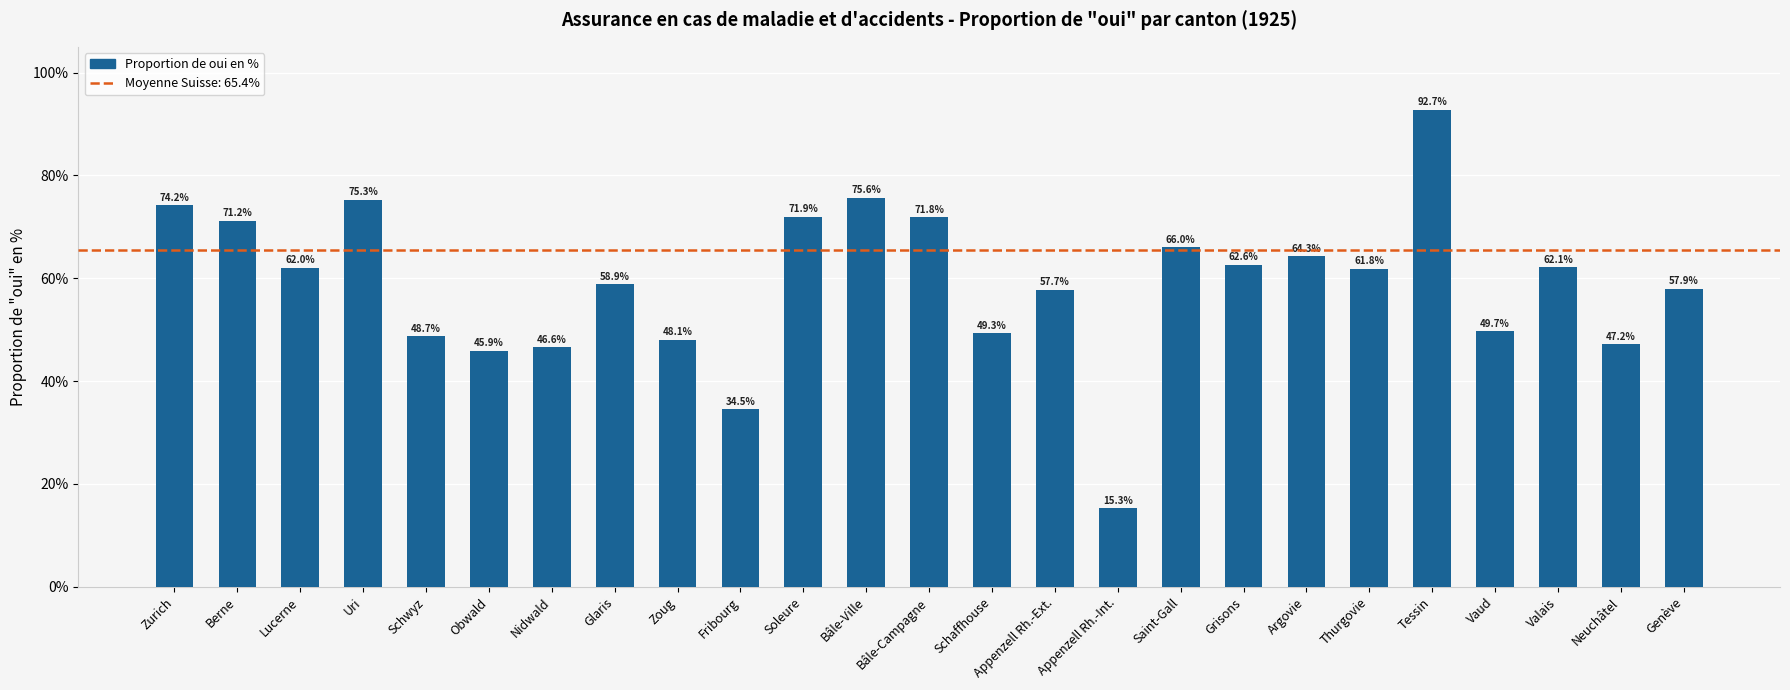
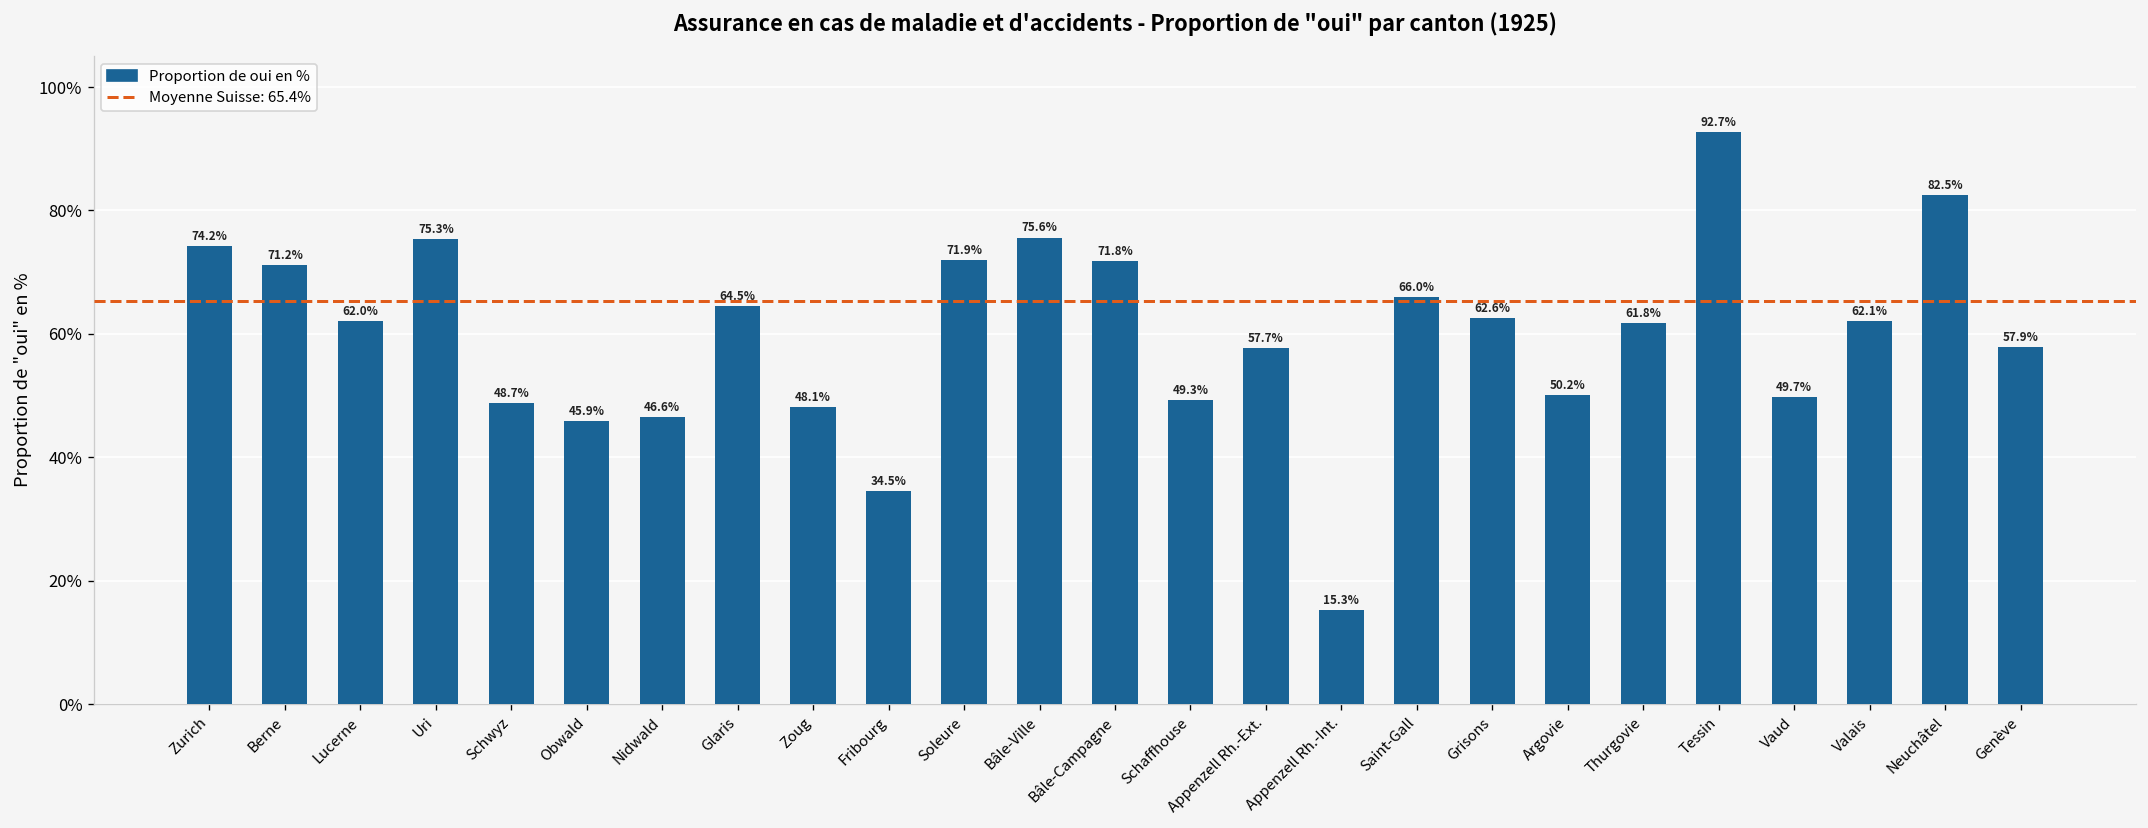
  {
    "Zurich": "74.2%",
    "Berne": "71.2%",
    "Lucerne": "62.0%",
    "Uri": "75.3%",
    "Schwyz": "48.7%",
    "Obwald": "45.9%",
    "Nidwald": "46.6%",
-   "Glaris": "58.9%",
+   "Glaris": "64.5%",
    "Zoug": "48.1%",
    "Fribourg": "34.5%",
    "Soleure": "71.9%",
    "Bâle-Ville": "75.6%",
    "Bâle-Campagne": "71.8%",
    "Schaffhouse": "49.3%",
    "Appenzell Rh.-Ext.": "57.7%",
    "Appenzell Rh.-Int.": "15.3%",
    "Saint-Gall": "66.0%",
    "Grisons": "62.6%",
-   "Argovie": "64.3%",
+   "Argovie": "50.2%",
    "Thurgovie": "61.8%",
    "Tessin": "92.7%",
    "Vaud": "49.7%",
    "Valais": "62.1%",
-   "Neuchâtel": "47.2%",
+   "Neuchâtel": "82.5%",
    "Genève": "57.9%"
  }
